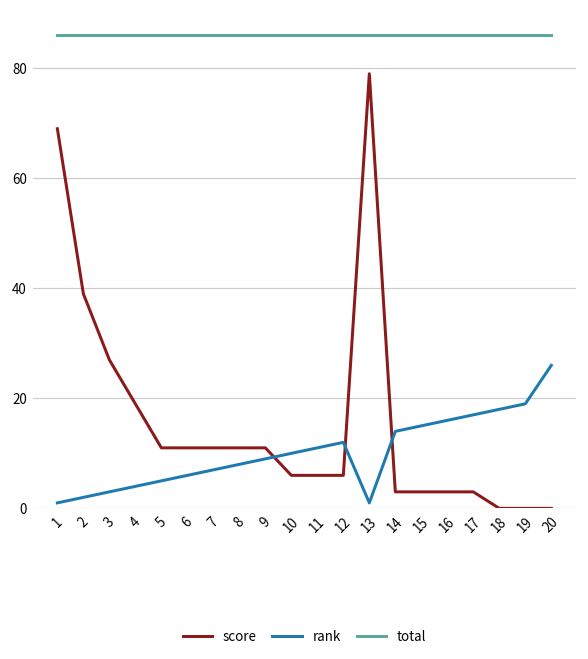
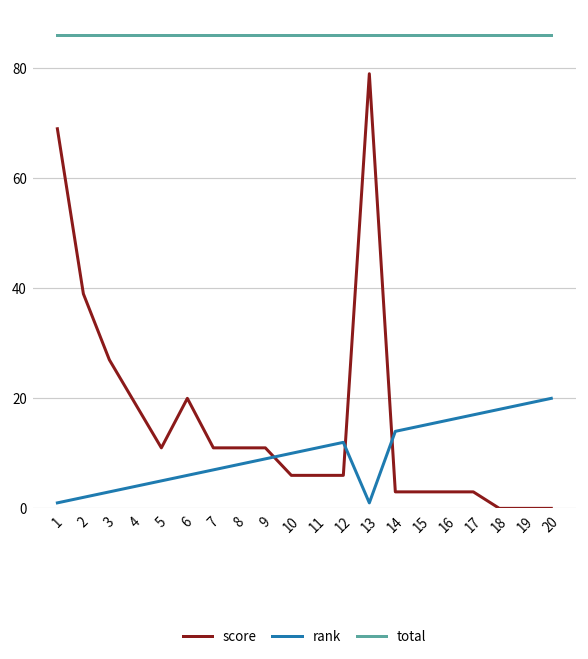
  {
    "score": {
      "1": 69,
      "2": 39,
      "3": 27,
      "4": 19,
      "5": 11,
-     "6": 11,
+     "6": 20,
      "7": 11,
      "8": 11,
      "9": 11,
      "10": 6,
      "11": 6,
      "12": 6,
      "13": 79,
      "14": 3,
      "15": 3,
      "16": 3,
      "17": 3,
      "18": 0,
      "19": 0,
      "20": 0
    },
    "rank": {
      "1": 1,
      "2": 2,
      "3": 3,
      "4": 4,
      "5": 5,
      "6": 6,
      "7": 7,
      "8": 8,
      "9": 9,
      "10": 10,
      "11": 11,
      "12": 12,
      "13": 1,
      "14": 14,
      "15": 15,
      "16": 16,
      "17": 17,
      "18": 18,
      "19": 19,
-     "20": 26
+     "20": 20
    },
    "total": {
      "1": 86,
      "2": 86,
      "3": 86,
      "4": 86,
      "5": 86,
      "6": 86,
      "7": 86,
      "8": 86,
      "9": 86,
      "10": 86,
      "11": 86,
      "12": 86,
      "13": 86,
      "14": 86,
      "15": 86,
      "16": 86,
      "17": 86,
      "18": 86,
      "19": 86,
      "20": 86
    }
  }
